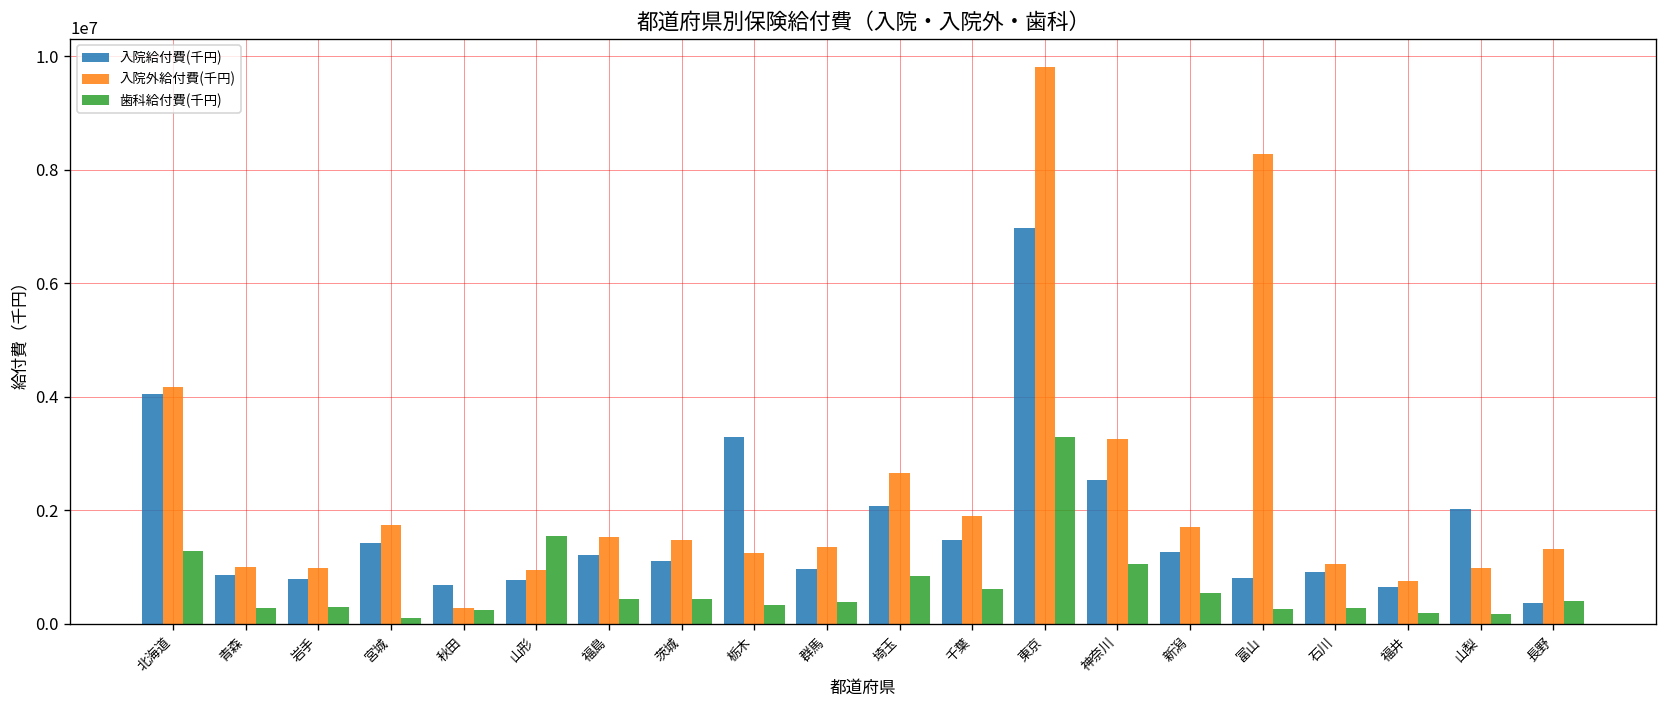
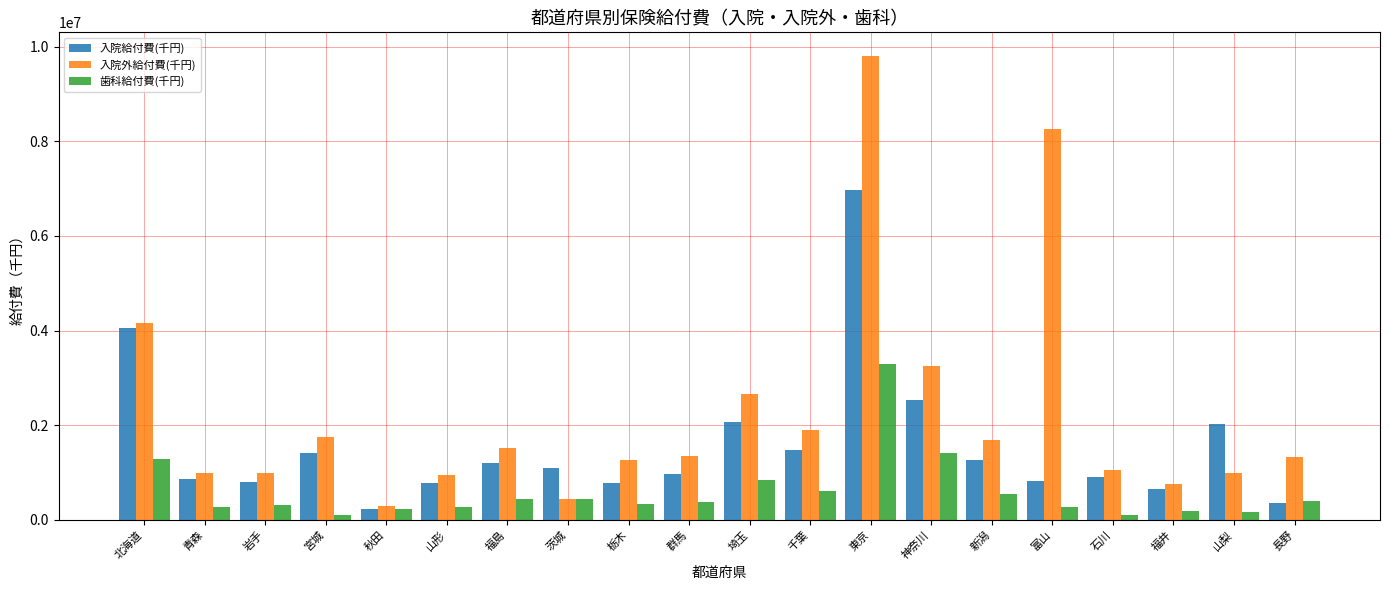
  {
    "入院給付費(千円)": {
      "北海道": 4100000,
      "青森": 900000,
      "岩手": 800000,
      "宮城": 1400000,
-     "秋田": 700000,
+     "秋田": 200000,
      "山形": 800000,
      "福島": 1200000,
      "茨城": 1100000,
-     "栃木": 3300000,
+     "栃木": 800000,
      "群馬": 1000000,
      "埼玉": 2100000,
      "千葉": 1500000,
      "東京": 7000000,
      "神奈川": 2500000,
      "新潟": 1300000,
      "富山": 800000,
      "石川": 900000,
      "福井": 600000,
      "山梨": 2000000,
      "長野": 400000
    },
    "入院外給付費(千円)": {
      "北海道": 4200000,
      "青森": 1000000,
      "岩手": 1000000,
      "宮城": 1700000,
      "秋田": 300000,
      "山形": 900000,
      "福島": 1500000,
-     "茨城": 1500000,
+     "茨城": 400000,
      "栃木": 1300000,
      "群馬": 1400000,
      "埼玉": 2600000,
      "千葉": 1900000,
      "東京": 9800000,
      "神奈川": 3300000,
      "新潟": 1700000,
      "富山": 8300000,
      "石川": 1100000,
      "福井": 700000,
      "山梨": 1000000,
      "長野": 1300000
    },
    "歯科給付費(千円)": {
      "北海道": 1300000,
      "青森": 300000,
      "岩手": 300000,
      "宮城": 100000,
      "秋田": 200000,
-     "山形": 1500000,
+     "山形": 300000,
      "福島": 400000,
      "茨城": 400000,
      "栃木": 300000,
      "群馬": 400000,
      "埼玉": 800000,
      "千葉": 600000,
      "東京": 3300000,
-     "神奈川": 1100000,
+     "神奈川": 1400000,
      "新潟": 500000,
      "富山": 300000,
-     "石川": 300000,
+     "石川": 100000,
      "福井": 200000,
      "山梨": 200000,
      "長野": 400000
    }
  }
